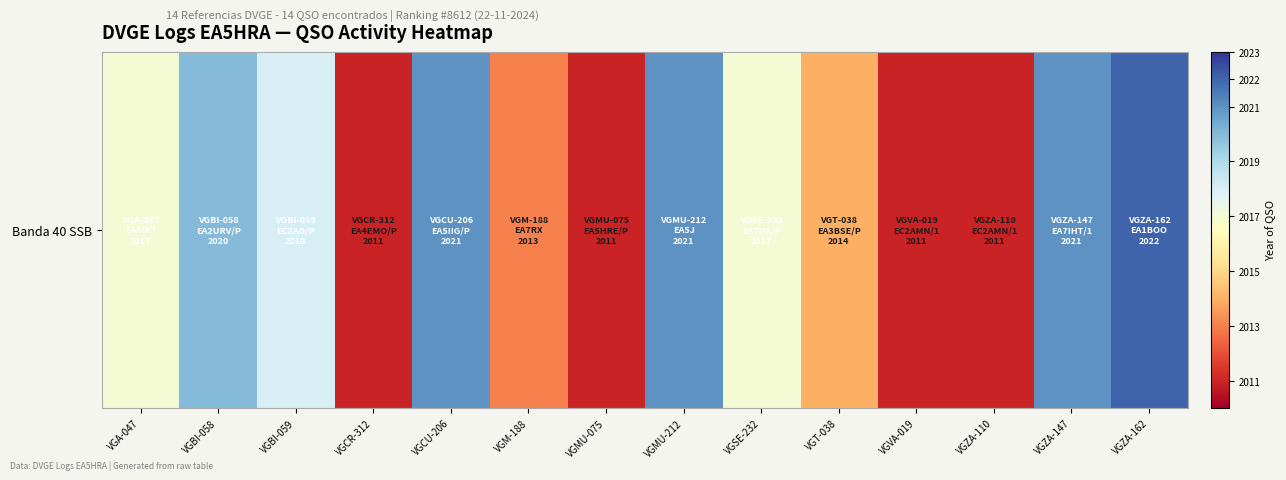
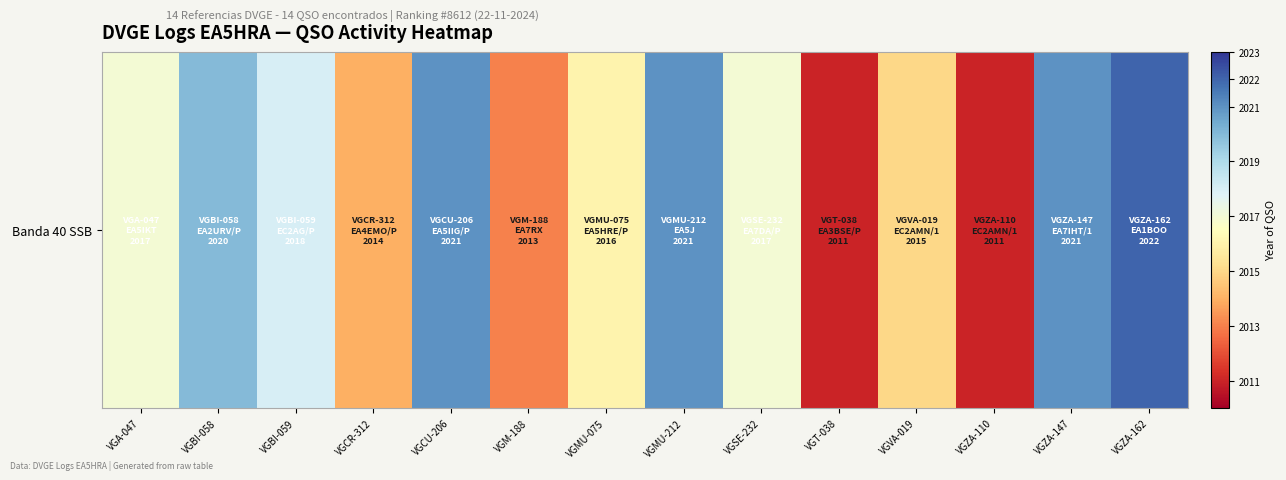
  {
    "Banda 40 SSB": {
      "VGBI-058": 2020,
-     "VGCR-312": 2011,
+     "VGCR-312": 2014,
      "VGCU-206": 2021,
      "VGM-188": 2013,
-     "VGMU-075": 2011,
+     "VGMU-075": 2016,
      "VGMU-212": 2021,
-     "VGT-038": 2014,
-     "VGVA-019": 2011,
+     "VGT-038": 2011,
+     "VGVA-019": 2015,
      "VGZA-162": 2022
    }
  }
